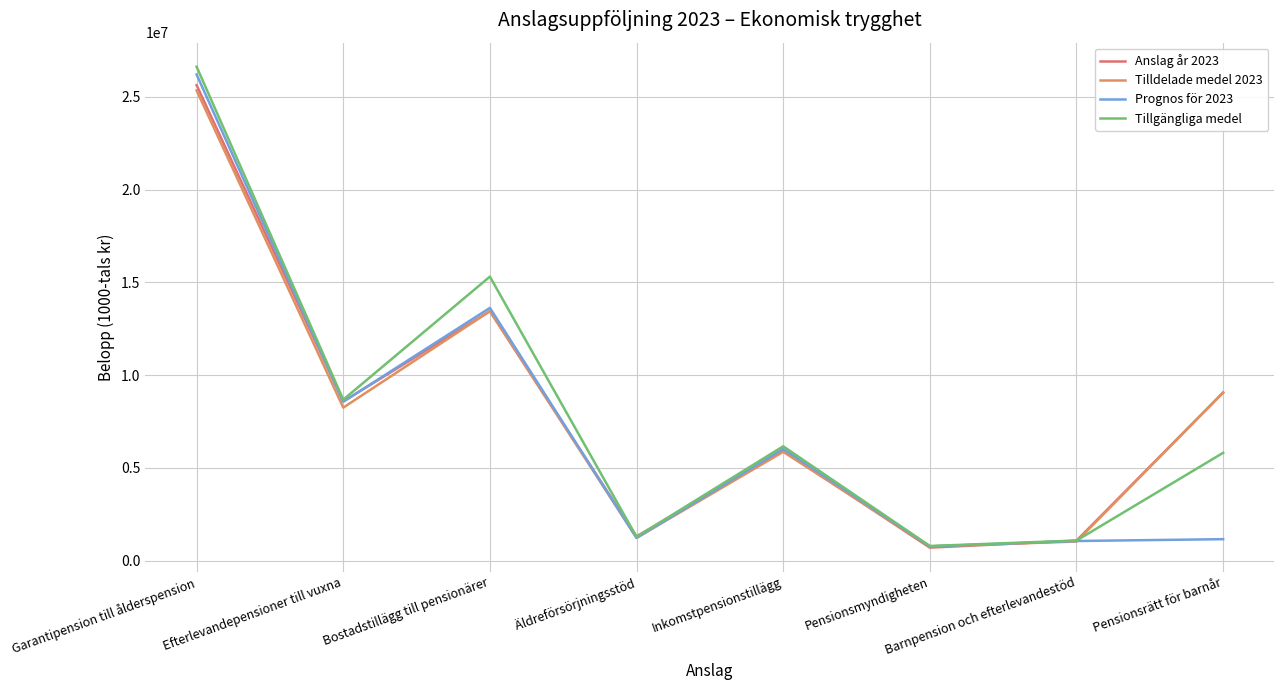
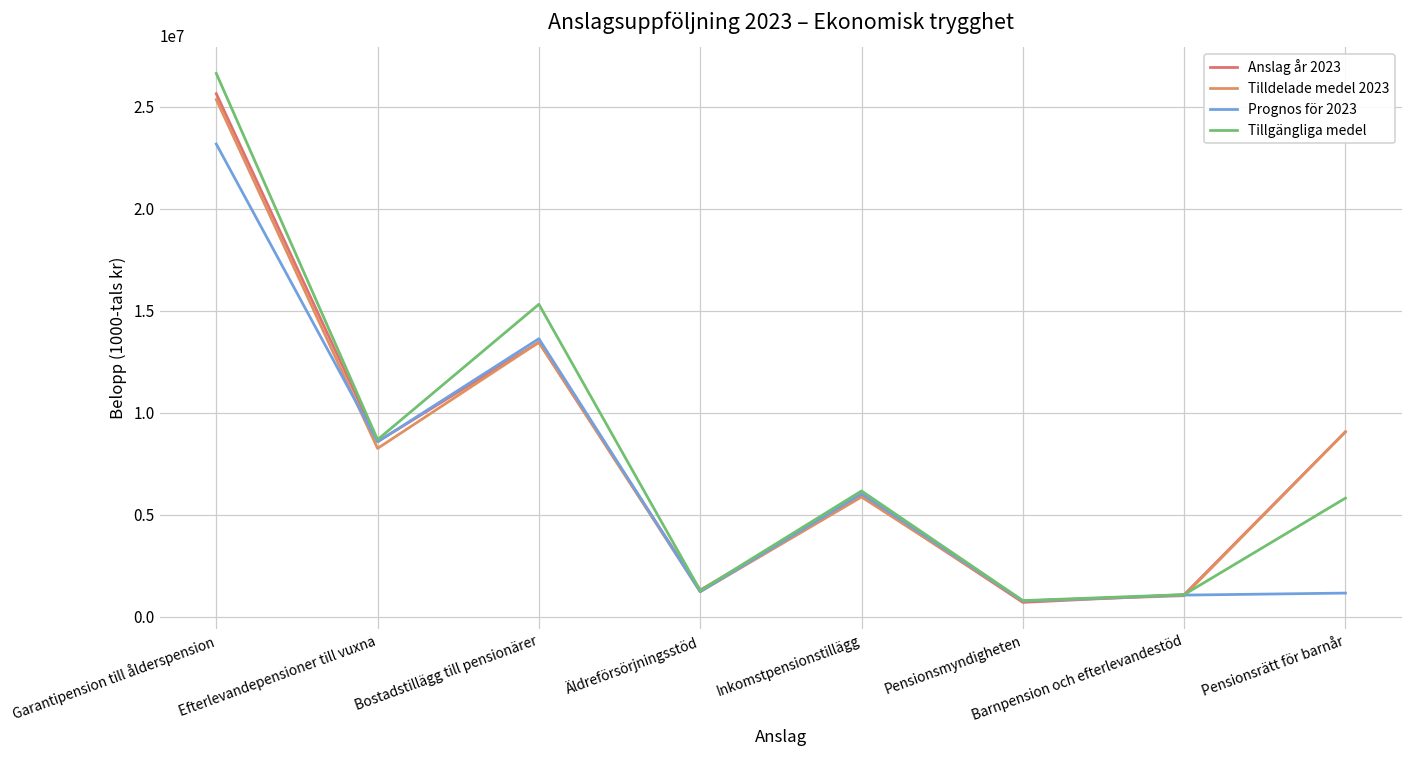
  {
    "Prognos för 2023": {
-     "Garantipension till ålderspension": 26200000,
+     "Garantipension till ålderspension": 23200000,
      "Bostadstillägg till pensionärer": 13600000,
      "Pensionsrätt för barnår": 1200000
    },
    "Tillgängliga medel": {
      "Garantipension till ålderspension": 26600000,
      "Bostadstillägg till pensionärer": 15300000,
      "Pensionsrätt för barnår": 5800000
    }
  }
